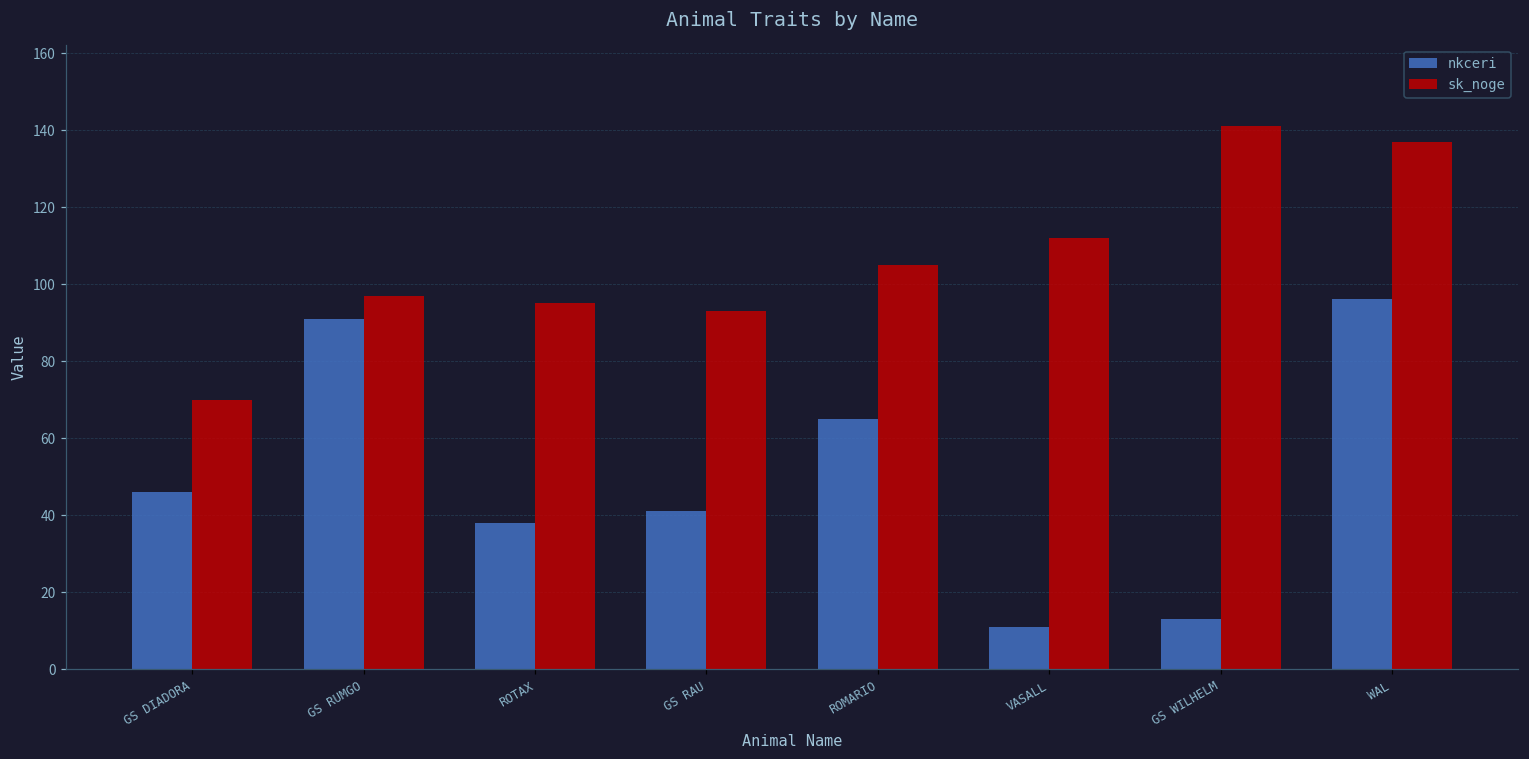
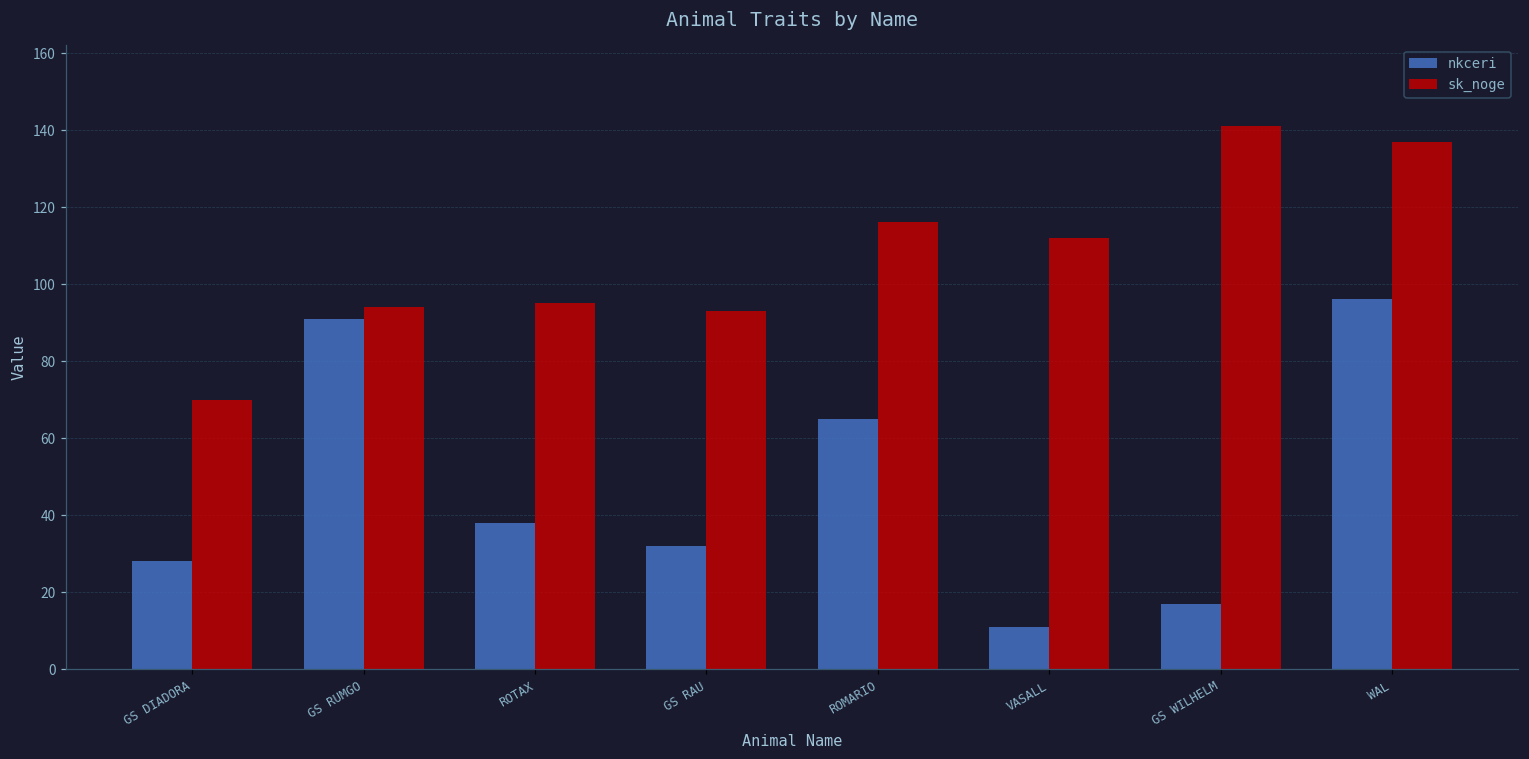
  {
    "nkceri": {
-     "GS DIADORA": 46,
+     "GS DIADORA": 28,
      "GS RUMGO": 91,
      "ROTAX": 38,
-     "GS RAU": 41,
+     "GS RAU": 32,
      "ROMARIO": 65,
      "VASALL": 11,
-     "GS WILHELM": 13,
+     "GS WILHELM": 17,
      "WAL": 96
    },
    "sk_noge": {
      "GS DIADORA": 70,
-     "GS RUMGO": 97,
+     "GS RUMGO": 94,
      "ROTAX": 95,
      "GS RAU": 93,
-     "ROMARIO": 105,
+     "ROMARIO": 116,
      "VASALL": 112,
      "GS WILHELM": 141,
      "WAL": 137
    }
  }
